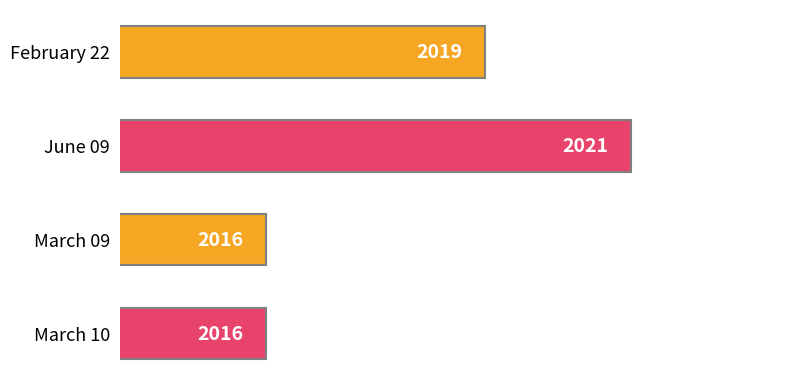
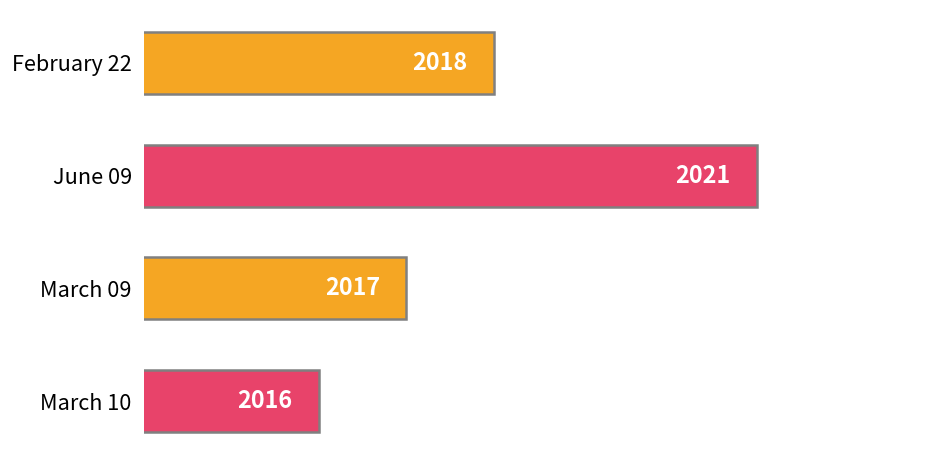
  {
-   "February 22": 2019,
+   "February 22": 2018,
    "June 09": 2021,
-   "March 09": 2016,
+   "March 09": 2017,
    "March 10": 2016
  }
